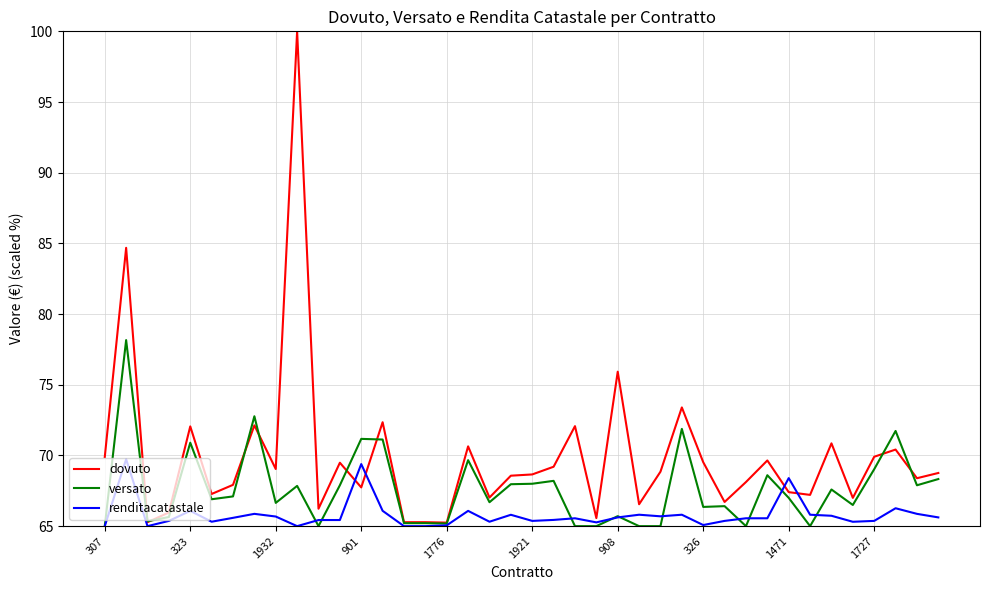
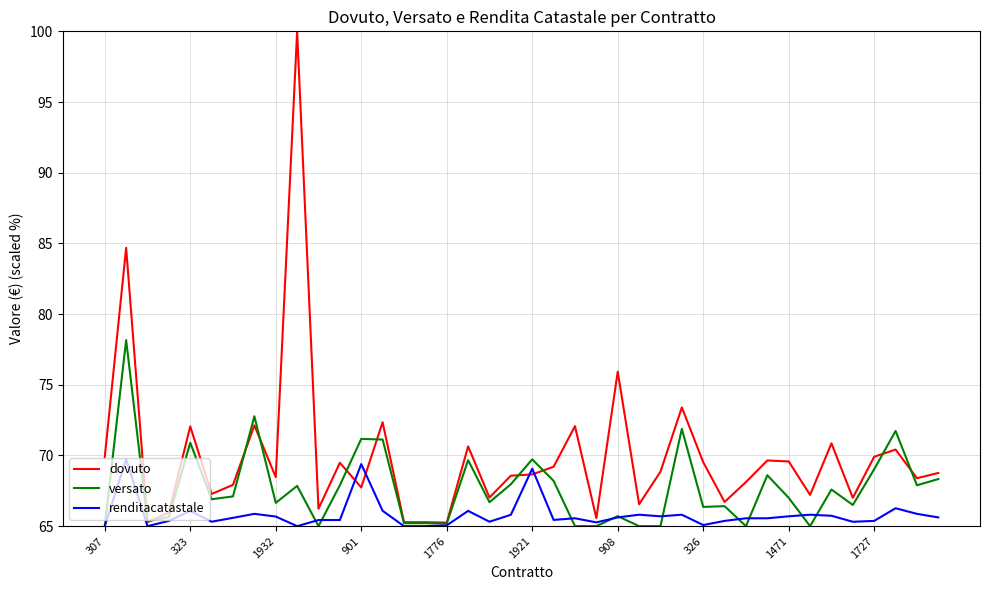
  {
    "dovuto": {
      "307": 69.9,
      "323": 72.1,
-     "1932": 69.0,
+     "1932": 68.5,
      "901": 67.7,
      "1921": 68.7,
      "908": 75.9,
      "326": 69.5,
-     "1471": 67.4,
+     "1471": 69.6,
      "1727": 69.9
    },
    "versato": {
      "323": 70.9,
      "1932": 66.6,
      "901": 71.2,
-     "1921": 68.0,
+     "1921": 69.7,
      "326": 66.4,
      "1471": 67.0,
      "1727": 69.0
    },
    "renditacatastale": {
      "1932": 65.7,
      "901": 69.4,
-     "1921": 65.4,
+     "1921": 69.1,
      "326": 65.1,
-     "1471": 68.4,
+     "1471": 65.7,
      "1727": 65.4
    }
  }
